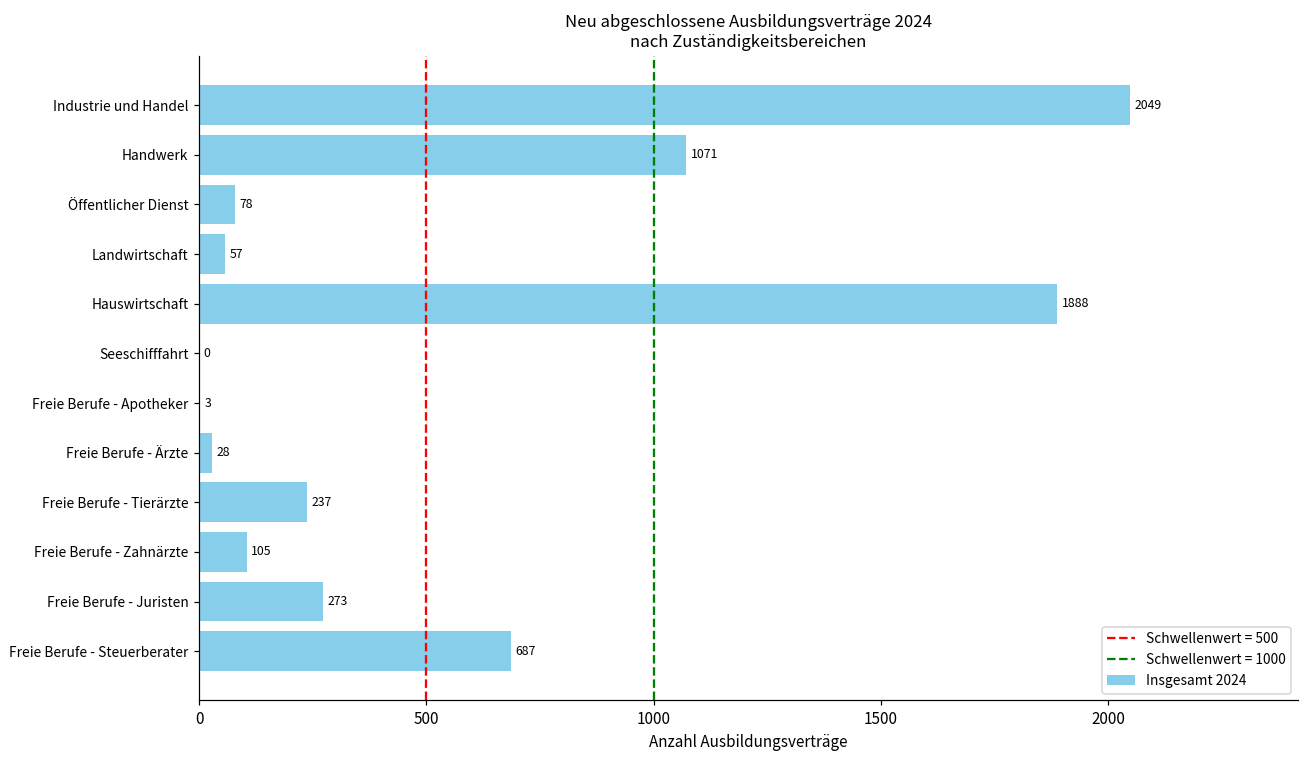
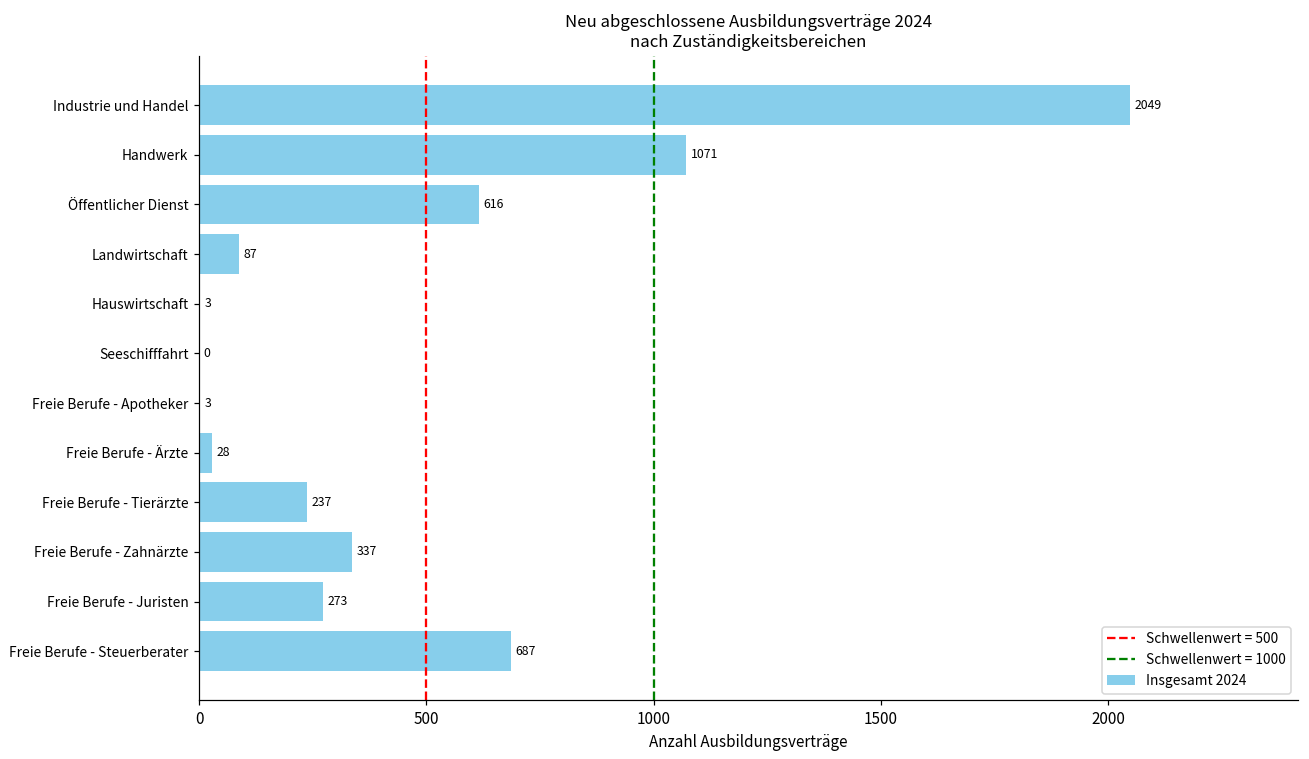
  {
    "Industrie und Handel": 2049,
    "Handwerk": 1071,
-   "Öffentlicher Dienst": 78,
-   "Landwirtschaft": 57,
-   "Hauswirtschaft": 1888,
+   "Öffentlicher Dienst": 616,
+   "Landwirtschaft": 87,
+   "Hauswirtschaft": 3,
    "Seeschifffahrt": 0,
    "Freie Berufe - Apotheker": 3,
    "Freie Berufe - Ärzte": 28,
    "Freie Berufe - Tierärzte": 237,
-   "Freie Berufe - Zahnärzte": 105,
+   "Freie Berufe - Zahnärzte": 337,
    "Freie Berufe - Juristen": 273,
    "Freie Berufe - Steuerberater": 687
  }
